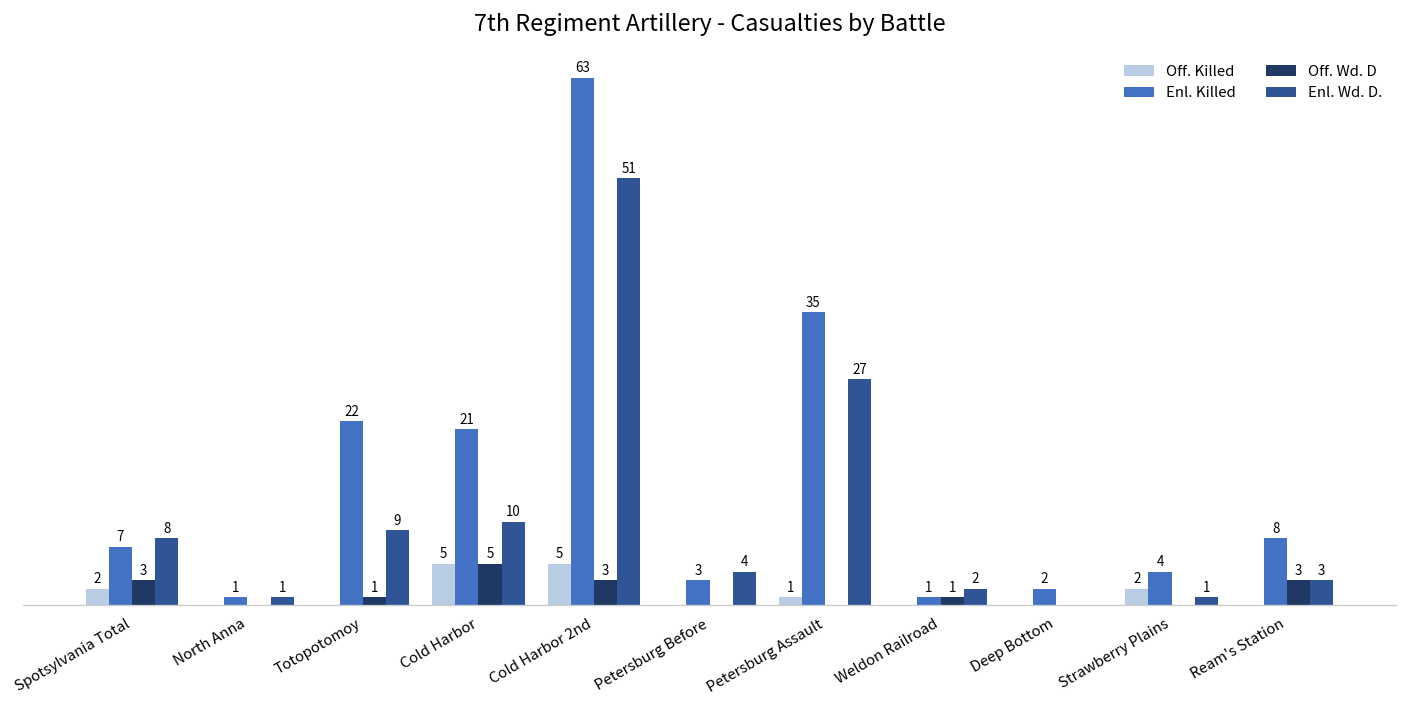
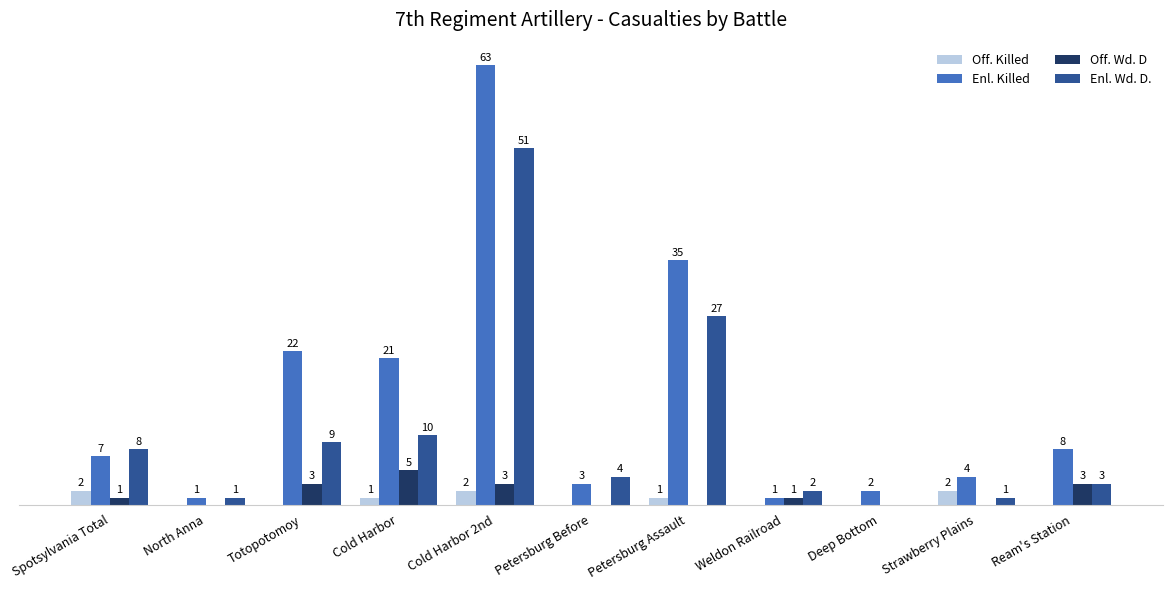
  {
    "Off. Killed": {
      "Spotsylvania Total": 2,
-     "Cold Harbor": 5,
-     "Cold Harbor 2nd": 5,
+     "Cold Harbor": 1,
+     "Cold Harbor 2nd": 2,
      "Petersburg Assault": 1,
      "Strawberry Plains": 2
    },
    "Off. Wd. D": {
-     "Spotsylvania Total": 3,
-     "Totopotomoy": 1,
+     "Spotsylvania Total": 1,
+     "Totopotomoy": 3,
      "Cold Harbor": 5,
      "Cold Harbor 2nd": 3,
      "Weldon Railroad": 1,
      "Ream's Station": 3
    }
  }
